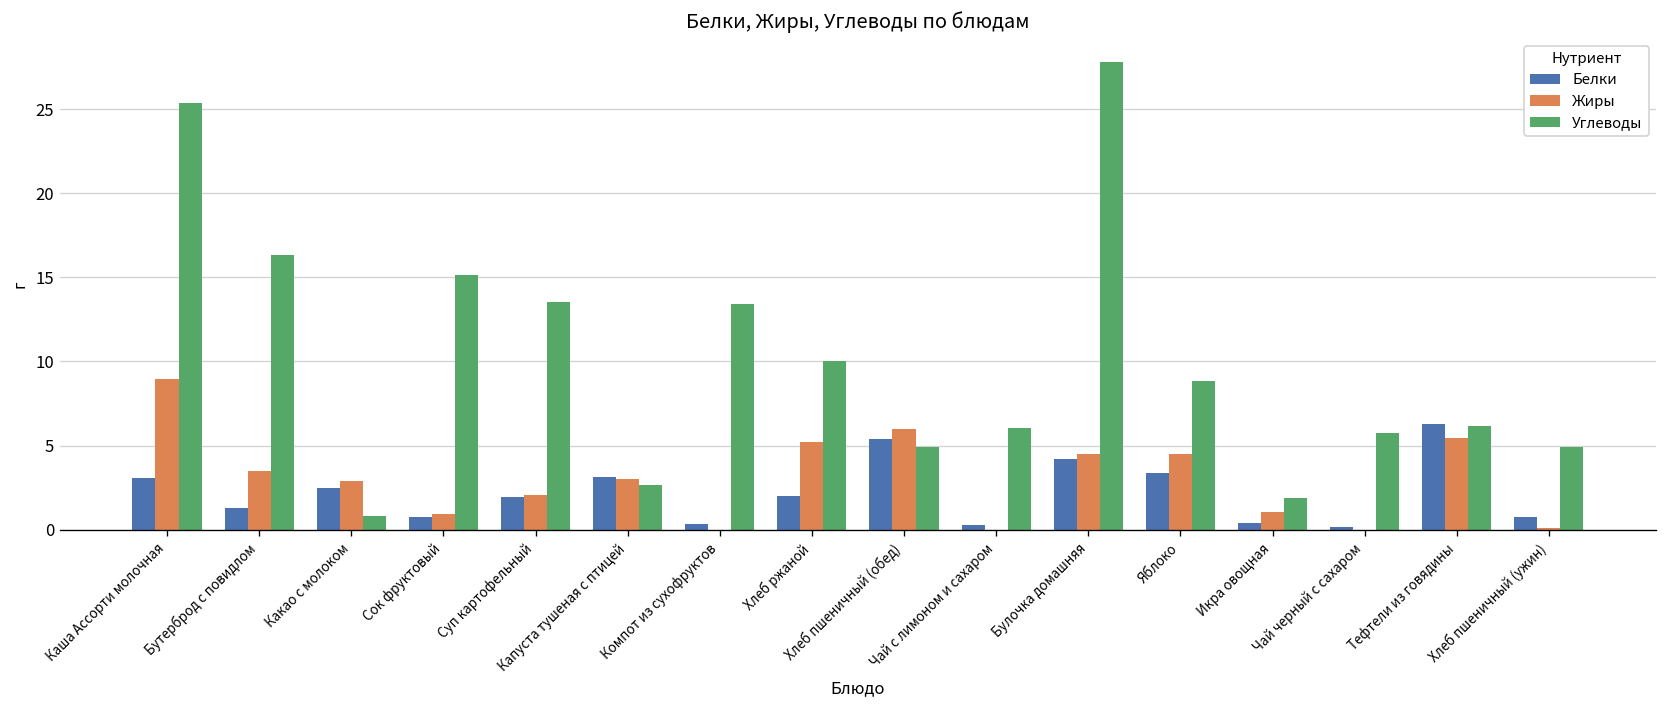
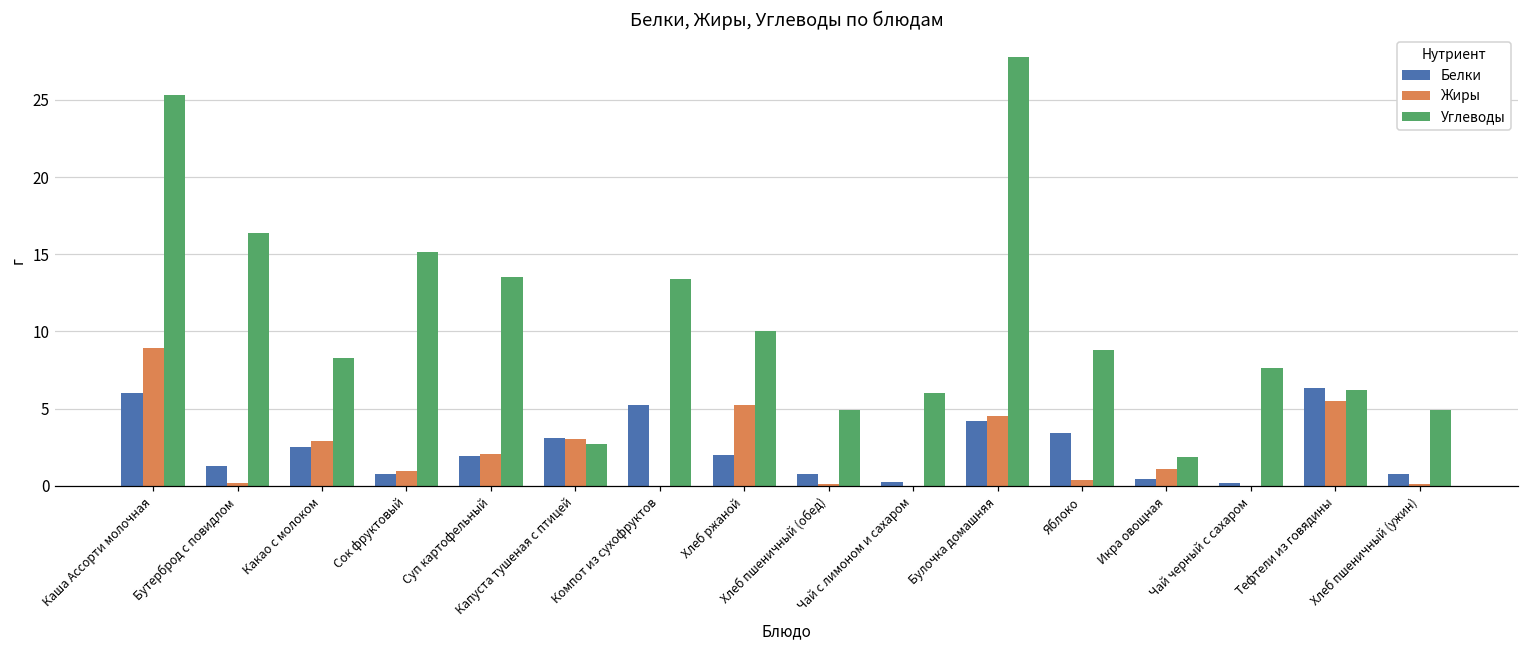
  {
    "Белки": {
-     "Каша Ассорти молочная": 3.1,
+     "Каша Ассорти молочная": 6.0,
      "Бутерброд с повидлом": 1.3,
      "Какао с молоком": 2.5,
      "Сок фруктовый": 0.8,
      "Суп картофельный": 1.9,
      "Капуста тушеная с птицей": 3.1,
-     "Компот из сухофруктов": 0.4,
+     "Компот из сухофруктов": 5.2,
      "Хлеб ржаной": 2.0,
-     "Хлеб пшеничный (обед)": 5.4,
+     "Хлеб пшеничный (обед)": 0.8,
      "Чай с лимоном и сахаром": 0.3,
      "Булочка домашняя": 4.2,
      "Яблоко": 3.4,
      "Икра овощная": 0.4,
      "Чай черный с сахаром": 0.2,
      "Тефтели из говядины": 6.3,
      "Хлеб пшеничный (ужин)": 0.8
    },
    "Жиры": {
      "Каша Ассорти молочная": 8.9,
-     "Бутерброд с повидлом": 3.5,
+     "Бутерброд с повидлом": 0.2,
      "Какао с молоком": 2.9,
      "Сок фруктовый": 0.9,
      "Суп картофельный": 2.1,
      "Капуста тушеная с птицей": 3.0,
      "Компот из сухофруктов": 0.0,
      "Хлеб ржаной": 5.2,
-     "Хлеб пшеничный (обед)": 6.0,
+     "Хлеб пшеничный (обед)": 0.1,
      "Чай с лимоном и сахаром": 0.0,
      "Булочка домашняя": 4.5,
-     "Яблоко": 4.5,
+     "Яблоко": 0.4,
      "Икра овощная": 1.1,
      "Чай черный с сахаром": 0.0,
      "Тефтели из говядины": 5.5
    },
    "Углеводы": {
      "Каша Ассорти молочная": 25.3,
      "Бутерброд с повидлом": 16.3,
-     "Какао с молоком": 0.8,
+     "Какао с молоком": 8.3,
      "Сок фруктовый": 15.2,
      "Суп картофельный": 13.6,
      "Капуста тушеная с птицей": 2.7,
      "Компот из сухофруктов": 13.4,
      "Хлеб ржаной": 10.0,
      "Хлеб пшеничный (обед)": 4.9,
      "Чай с лимоном и сахаром": 6.0,
      "Булочка домашняя": 27.8,
      "Яблоко": 8.8,
      "Икра овощная": 1.9,
-     "Чай черный с сахаром": 5.8,
+     "Чай черный с сахаром": 7.6,
      "Тефтели из говядины": 6.2,
      "Хлеб пшеничный (ужин)": 4.9
    }
  }
